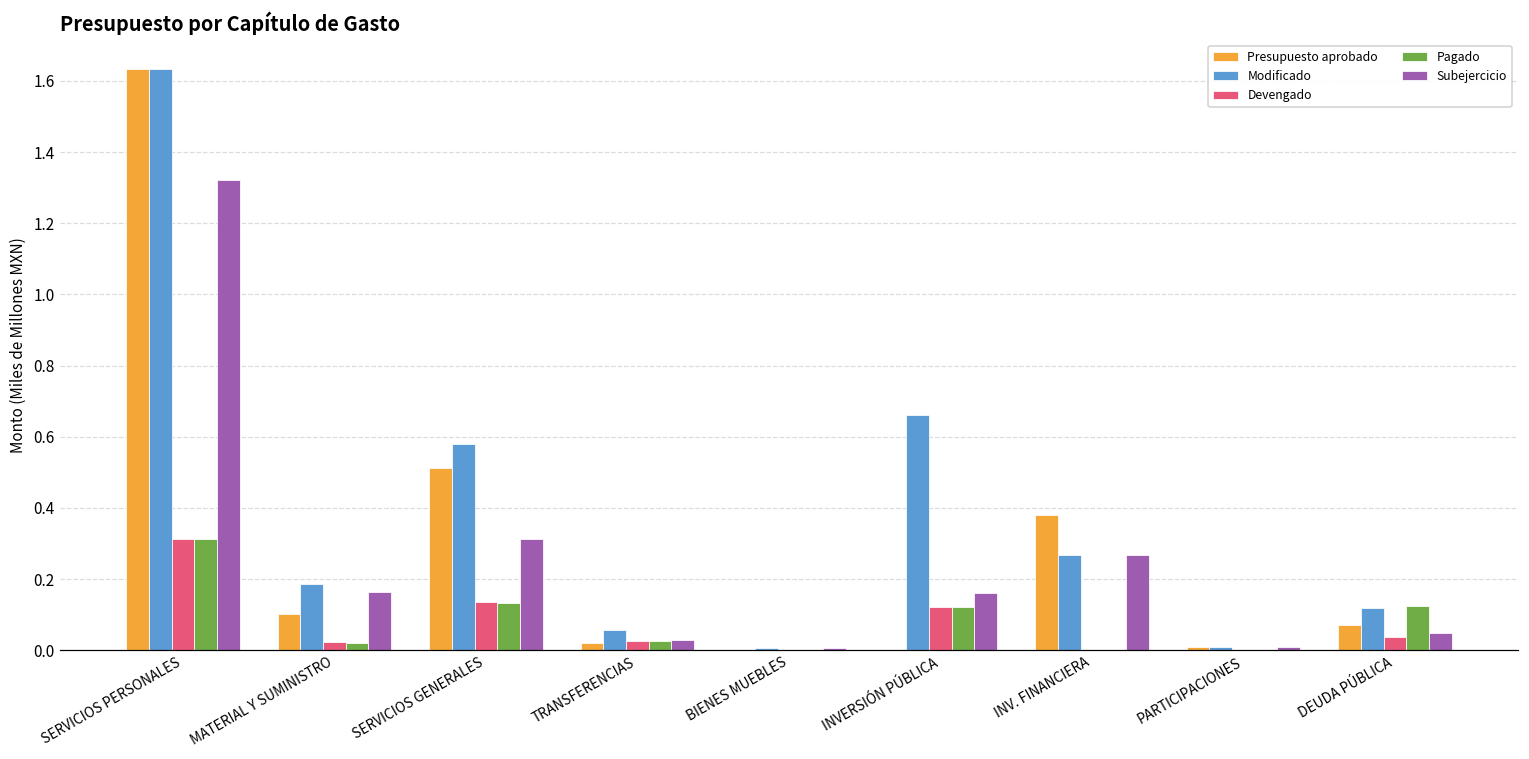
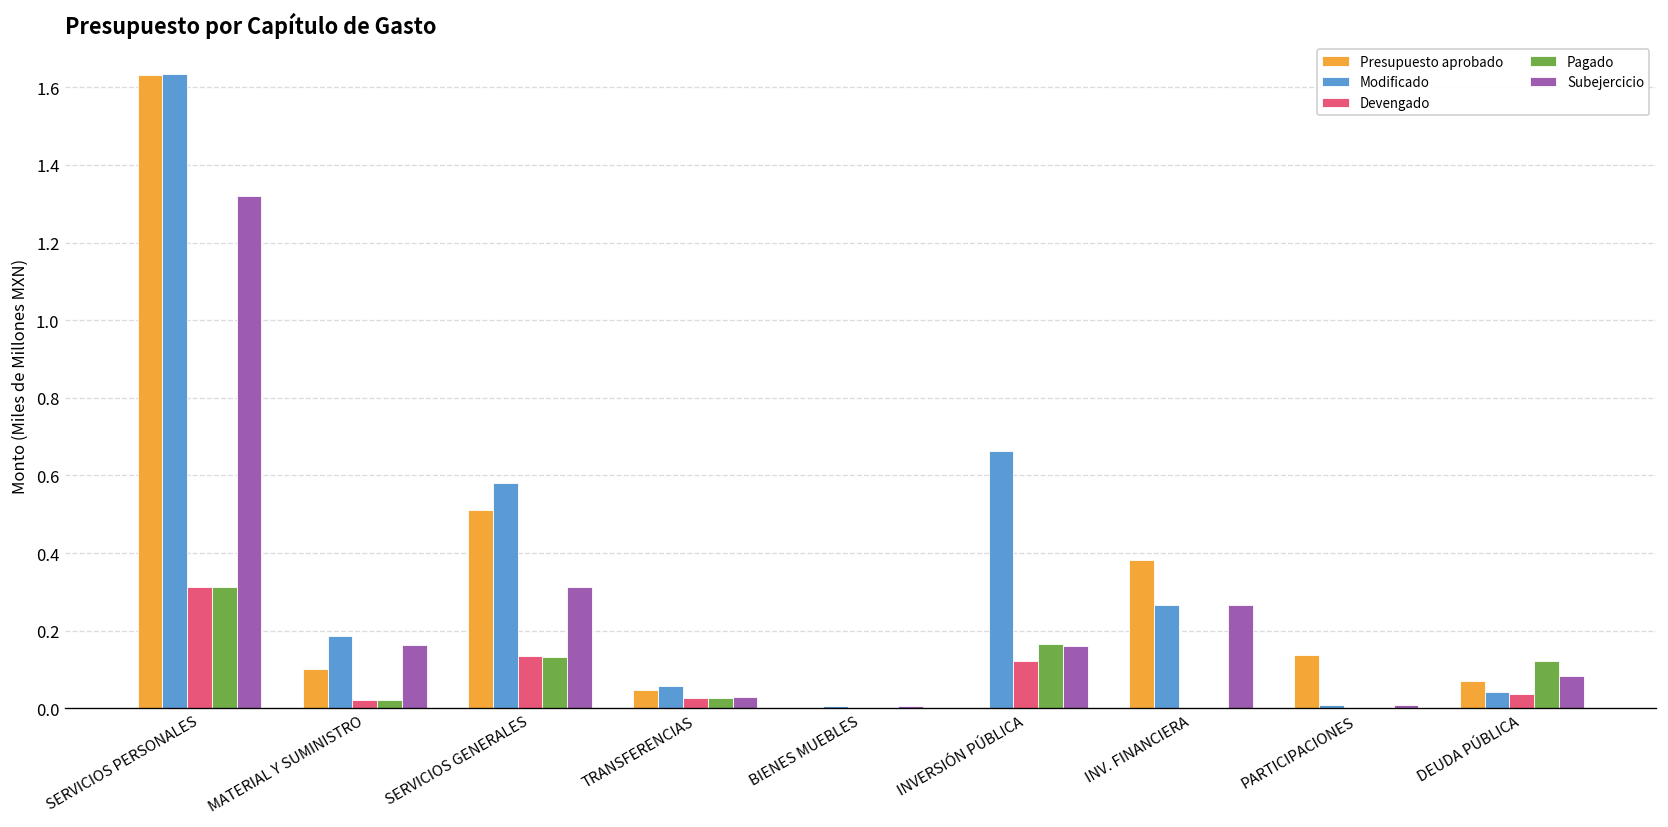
  {
    "Presupuesto aprobado": {
      "SERVICIOS PERSONALES": 1.63,
      "MATERIAL Y SUMINISTRO": 0.10,
      "SERVICIOS GENERALES": 0.51,
-     "TRANSFERENCIAS": 0.02,
+     "TRANSFERENCIAS": 0.05,
      "BIENES MUEBLES": 0.00,
      "INVERSIÓN PÚBLICA": 0.00,
      "INV. FINANCIERA": 0.38,
-     "PARTICIPACIONES": 0.01,
+     "PARTICIPACIONES": 0.14,
      "DEUDA PÚBLICA": 0.07
    },
    "Modificado": {
      "SERVICIOS PERSONALES": 1.63,
      "MATERIAL Y SUMINISTRO": 0.19,
      "SERVICIOS GENERALES": 0.58,
      "TRANSFERENCIAS": 0.06,
      "INVERSIÓN PÚBLICA": 0.66,
      "INV. FINANCIERA": 0.27,
      "PARTICIPACIONES": 0.01,
-     "DEUDA PÚBLICA": 0.12
+     "DEUDA PÚBLICA": 0.04
    },
    "Devengado": {
      "SERVICIOS PERSONALES": 0.31,
      "MATERIAL Y SUMINISTRO": 0.02,
      "SERVICIOS GENERALES": 0.14,
      "TRANSFERENCIAS": 0.03,
      "INVERSIÓN PÚBLICA": 0.12,
      "INV. FINANCIERA": 0.00,
      "DEUDA PÚBLICA": 0.04
    },
    "Pagado": {
      "SERVICIOS PERSONALES": 0.31,
      "MATERIAL Y SUMINISTRO": 0.02,
      "SERVICIOS GENERALES": 0.13,
      "TRANSFERENCIAS": 0.03,
-     "INVERSIÓN PÚBLICA": 0.12,
+     "INVERSIÓN PÚBLICA": 0.17,
      "INV. FINANCIERA": 0.00,
      "DEUDA PÚBLICA": 0.12
    },
    "Subejercicio": {
      "SERVICIOS PERSONALES": 1.32,
      "MATERIAL Y SUMINISTRO": 0.16,
      "SERVICIOS GENERALES": 0.31,
      "TRANSFERENCIAS": 0.03,
      "INVERSIÓN PÚBLICA": 0.16,
      "INV. FINANCIERA": 0.27,
      "PARTICIPACIONES": 0.01,
-     "DEUDA PÚBLICA": 0.05
+     "DEUDA PÚBLICA": 0.08
    }
  }
